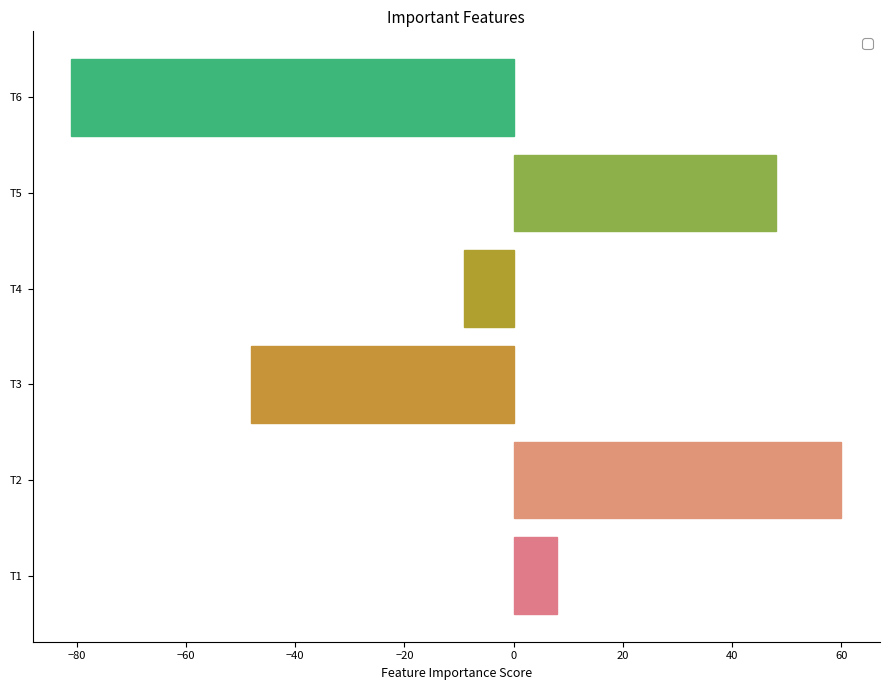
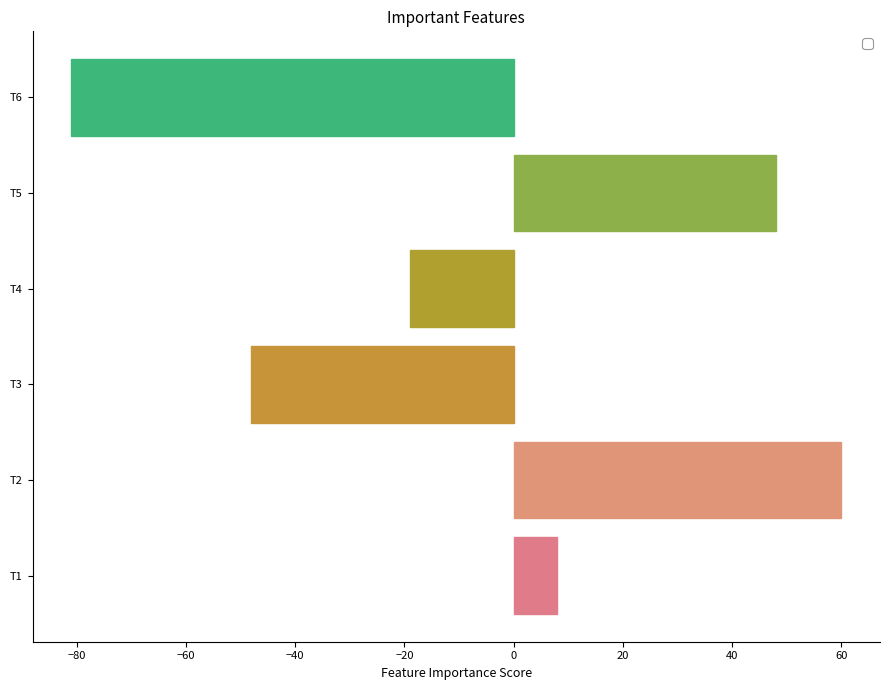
  {
    "T6": -81,
    "T5": 48,
-   "T4": -9,
+   "T4": -19,
    "T3": -48,
    "T2": 60,
    "T1": 8
  }
